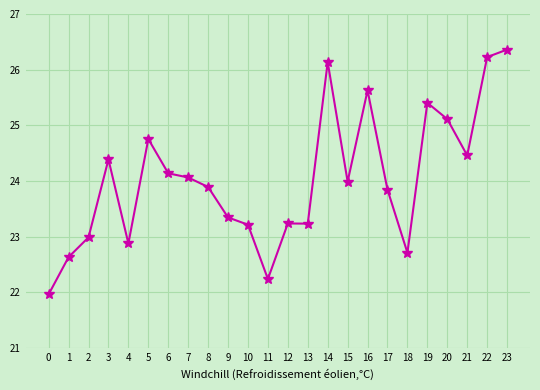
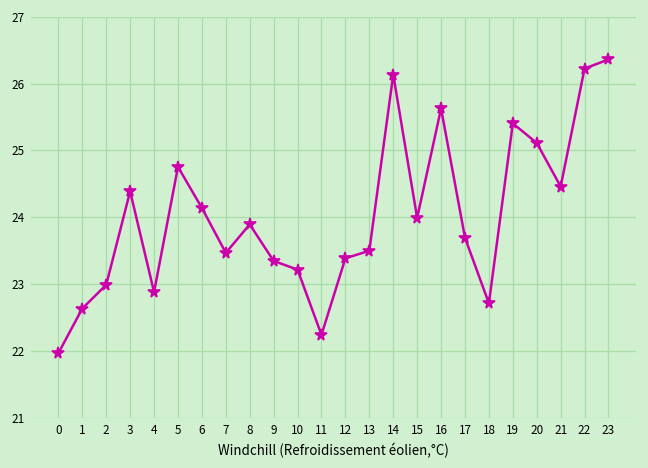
  {
    "0": 22.0,
    "1": 22.6,
    "2": 23.0,
    "3": 24.4,
    "4": 22.9,
    "5": 24.8,
    "6": 24.1,
-   "7": 24.1,
+   "7": 23.5,
    "8": 23.9,
    "9": 23.3,
    "10": 23.2,
    "11": 22.2,
-   "12": 23.2,
-   "13": 23.2,
+   "12": 23.4,
+   "13": 23.5,
    "14": 26.1,
    "15": 24.0,
    "16": 25.6,
-   "17": 23.8,
+   "17": 23.7,
    "18": 22.7,
    "19": 25.4,
    "20": 25.1,
    "21": 24.5,
    "22": 26.2,
    "23": 26.4
  }
